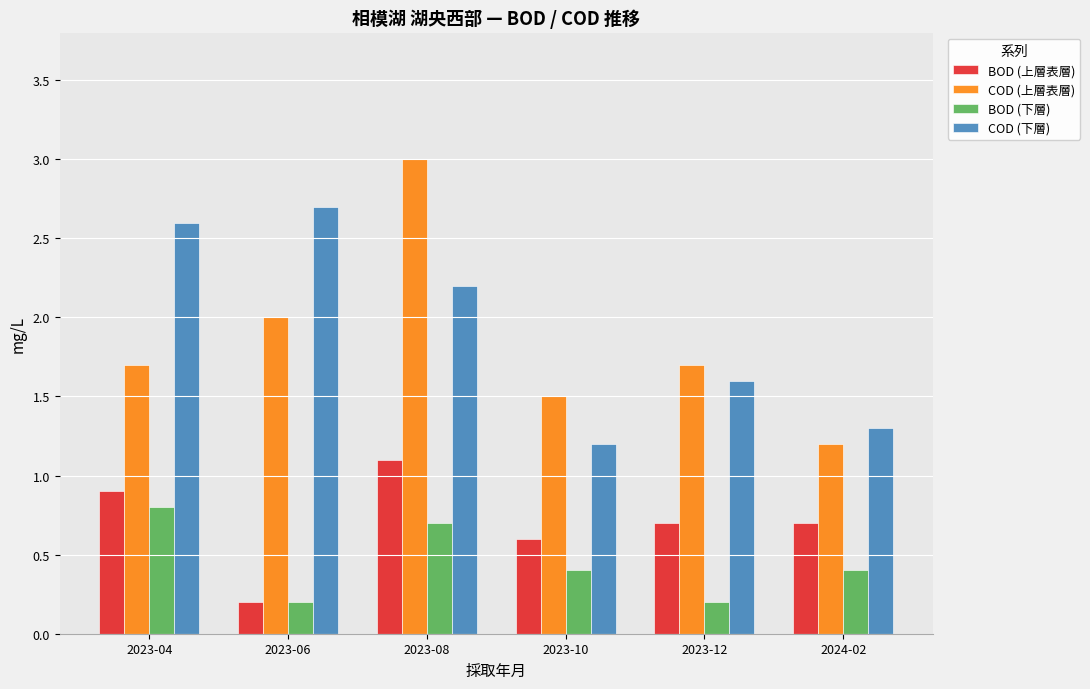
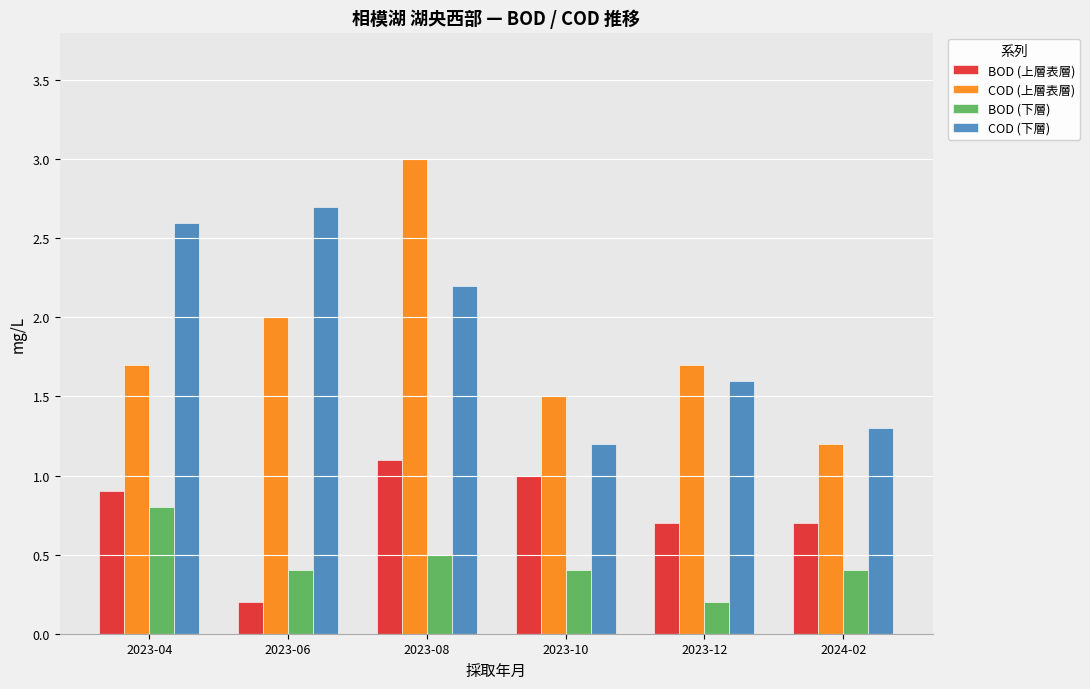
  {
    "BOD (上層表層)": {
      "2023-04": 0.9,
      "2023-06": 0.2,
      "2023-08": 1.1,
-     "2023-10": 0.6,
+     "2023-10": 1.0,
      "2023-12": 0.7,
      "2024-02": 0.7
    },
    "COD (上層表層)": {
      "2023-04": 1.7,
      "2023-06": 2.0,
      "2023-08": 3.0,
      "2023-10": 1.5,
      "2023-12": 1.7,
      "2024-02": 1.2
    },
    "BOD (下層)": {
      "2023-04": 0.8,
-     "2023-06": 0.2,
-     "2023-08": 0.7,
+     "2023-06": 0.4,
+     "2023-08": 0.5,
      "2023-10": 0.4,
      "2023-12": 0.2,
      "2024-02": 0.4
    },
    "COD (下層)": {
      "2023-04": 2.6,
      "2023-06": 2.7,
      "2023-08": 2.2,
      "2023-10": 1.2,
      "2023-12": 1.6,
      "2024-02": 1.3
    }
  }
